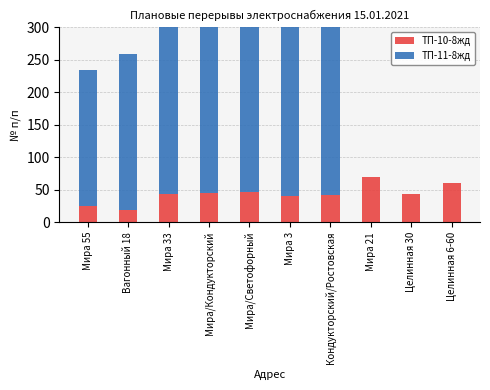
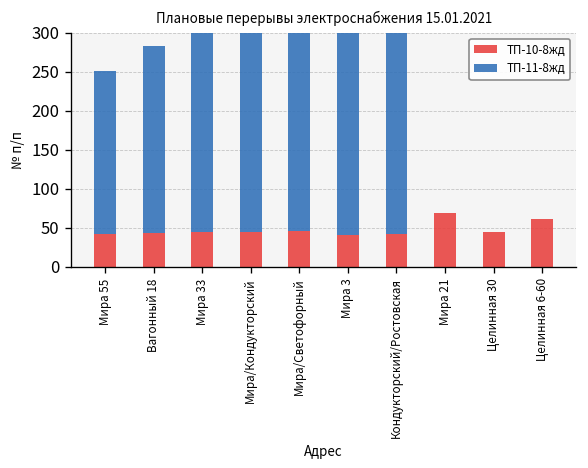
  {
    "ТП-10-8жд": {
-     "Мира 55": 30,
-     "Вагонный 18": 20,
+     "Мира 55": 40,
+     "Вагонный 18": 40,
      "Мира 33": 40,
      "Мира/Кондукторский": 50,
      "Мира/Светофорный": 50,
      "Мира 3": 40,
      "Кондукторский/Ростовская": 40,
      "Мира 21": 70,
      "Целинная 30": 40,
      "Целинная 6-60": 60
    },
    "ТП-11-8жд": {
      "Мира 55": 210,
      "Вагонный 18": 240,
      "Мира 33": 260,
      "Мира/Кондукторский": 260,
      "Мира 3": 260,
      "Мира 21": 0,
      "Целинная 30": 0,
      "Целинная 6-60": 0
    }
  }
